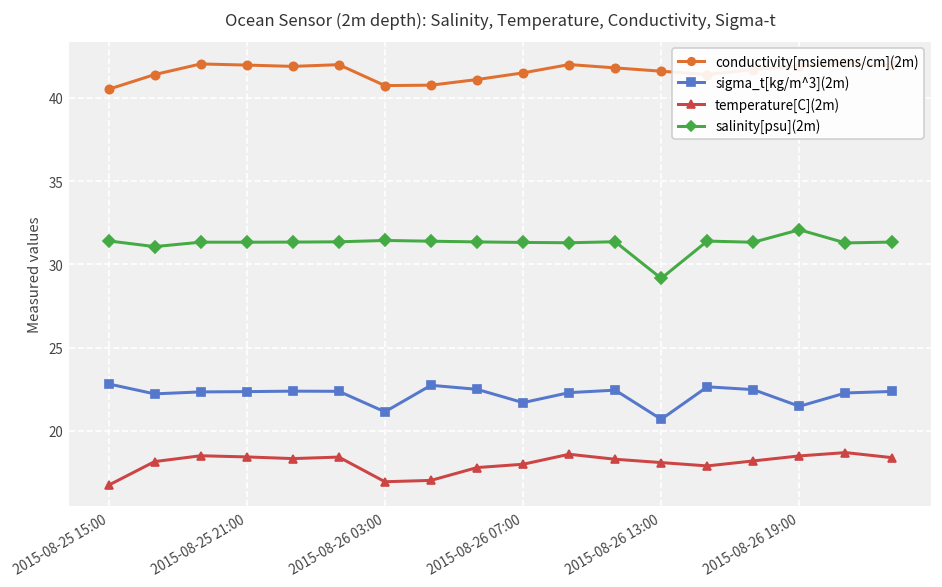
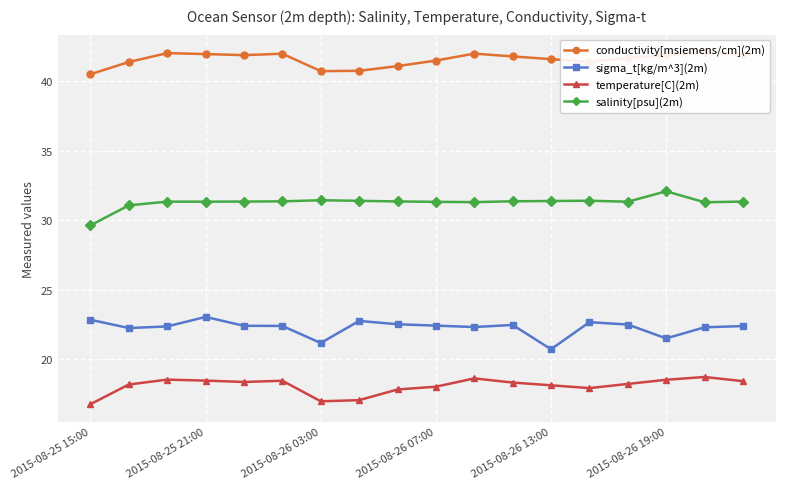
  {
    "sigma_t[kg/m^3](2m)": {
      "2015-08-25 15:00": 22.8,
-     "2015-08-25 21:00": 22.4,
+     "2015-08-25 21:00": 23.0,
      "2015-08-26 03:00": 21.1,
-     "2015-08-26 07:00": 21.7,
+     "2015-08-26 07:00": 22.4,
      "2015-08-26 13:00": 20.7,
      "2015-08-26 19:00": 21.5
    },
    "salinity[psu](2m)": {
-     "2015-08-25 15:00": 31.4,
+     "2015-08-25 15:00": 29.6,
      "2015-08-25 21:00": 31.3,
      "2015-08-26 03:00": 31.4,
      "2015-08-26 07:00": 31.3,
-     "2015-08-26 13:00": 29.2,
+     "2015-08-26 13:00": 31.4,
      "2015-08-26 19:00": 32.1
    }
  }
